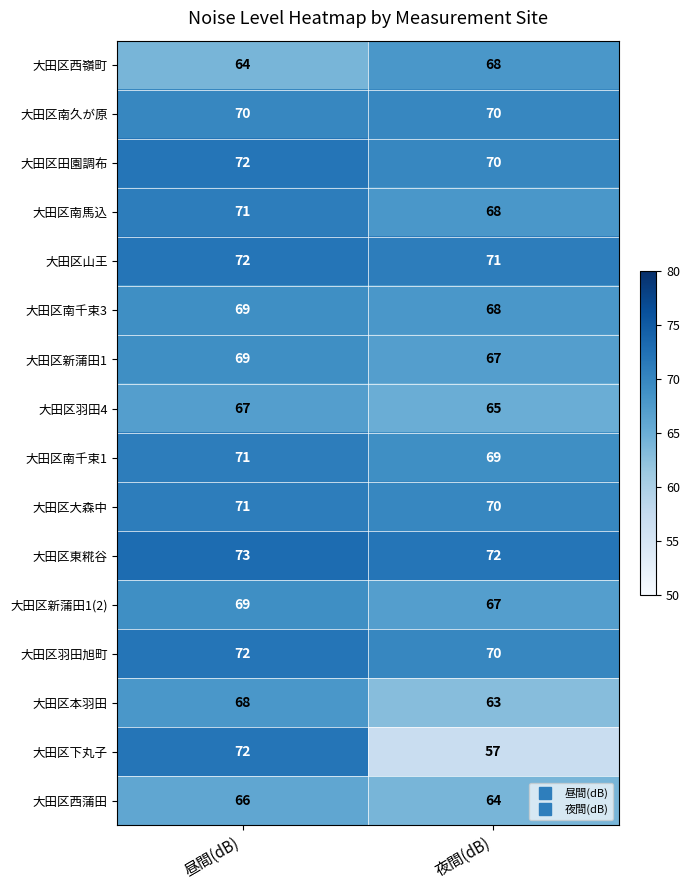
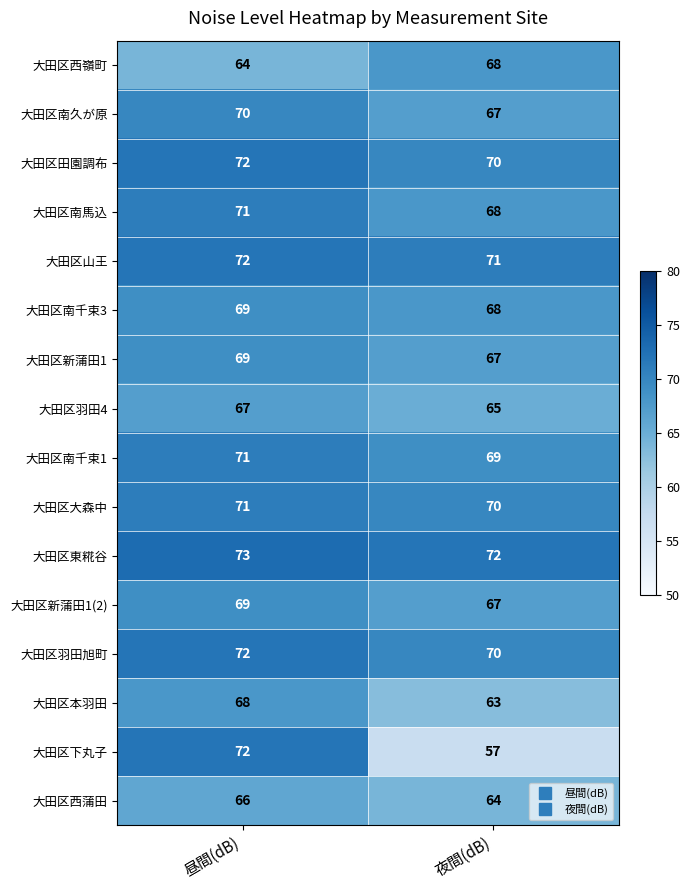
  {
    "大田区西嶺町": {
      "昼間(dB)": 64,
      "夜間(dB)": 68
    },
    "大田区南久が原": {
      "昼間(dB)": 70,
-     "夜間(dB)": 70
+     "夜間(dB)": 67
    },
    "大田区田園調布": {
      "昼間(dB)": 72,
      "夜間(dB)": 70
    },
    "大田区南馬込": {
      "昼間(dB)": 71,
      "夜間(dB)": 68
    },
    "大田区山王": {
      "昼間(dB)": 72,
      "夜間(dB)": 71
    },
    "大田区南千束3": {
      "昼間(dB)": 69,
      "夜間(dB)": 68
    },
    "大田区新蒲田1": {
      "昼間(dB)": 69,
      "夜間(dB)": 67
    },
    "大田区羽田4": {
      "昼間(dB)": 67,
      "夜間(dB)": 65
    },
    "大田区南千束1": {
      "昼間(dB)": 71,
      "夜間(dB)": 69
    },
    "大田区大森中": {
      "昼間(dB)": 71,
      "夜間(dB)": 70
    },
    "大田区東糀谷": {
      "昼間(dB)": 73,
      "夜間(dB)": 72
    },
    "大田区新蒲田1(2)": {
      "昼間(dB)": 69,
      "夜間(dB)": 67
    },
    "大田区羽田旭町": {
      "昼間(dB)": 72,
      "夜間(dB)": 70
    },
    "大田区本羽田": {
      "昼間(dB)": 68,
      "夜間(dB)": 63
    },
    "大田区下丸子": {
      "昼間(dB)": 72,
      "夜間(dB)": 57
    },
    "大田区西蒲田": {
      "昼間(dB)": 66,
      "夜間(dB)": 64
    }
  }
